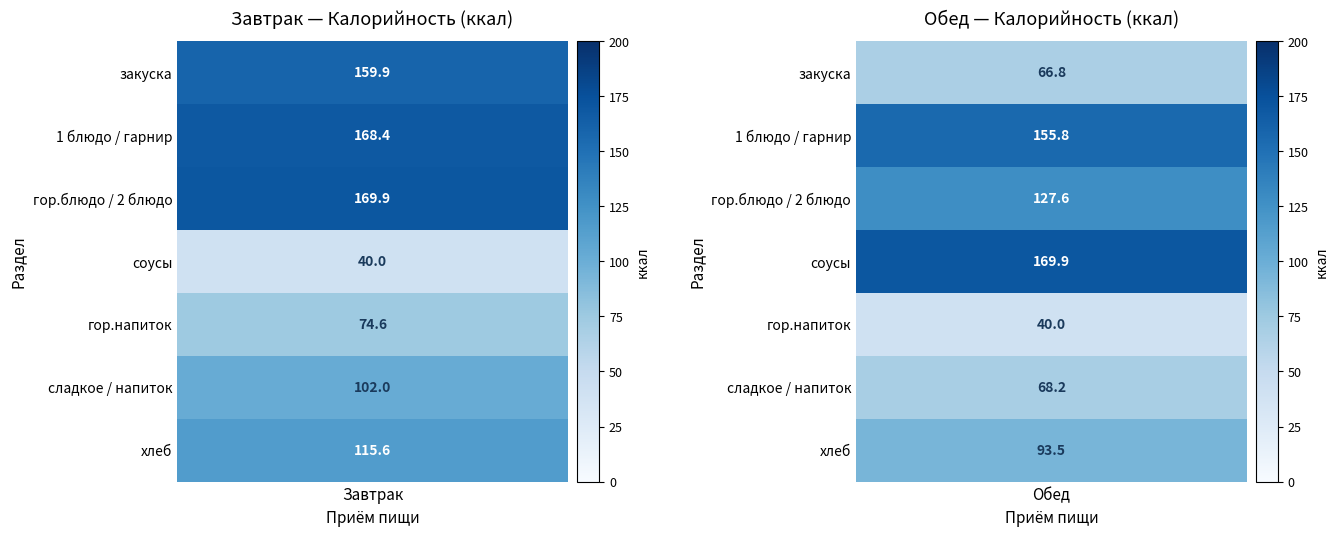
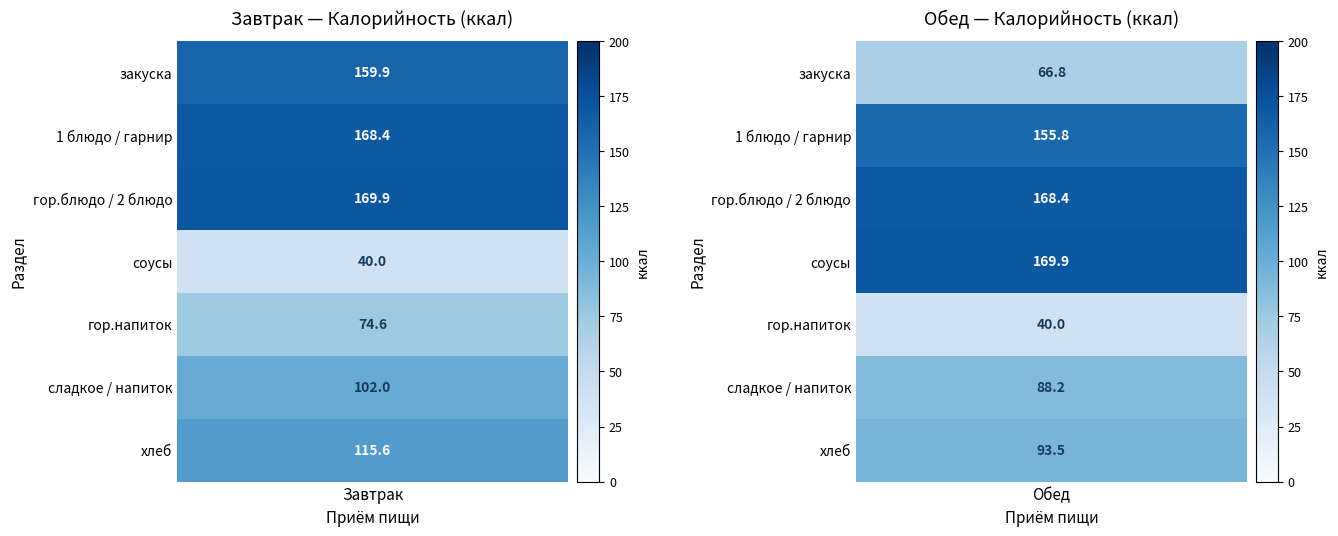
  {
    "Завтрак — Калорийность (ккал)": {
      "закуска": {
        "Завтрак": 159.9
      },
      "1 блюдо / гарнир": {
        "Завтрак": 168.4
      },
      "гор.блюдо / 2 блюдо": {
        "Завтрак": 169.9
      },
      "соусы": {
        "Завтрак": 40.0
      },
      "гор.напиток": {
        "Завтрак": 74.6
      },
      "сладкое / напиток": {
        "Завтрак": 102.0
      },
      "хлеб": {
        "Завтрак": 115.6
      }
    },
    "Обед — Калорийность (ккал)": {
      "закуска": {
        "Обед": 66.8
      },
      "1 блюдо / гарнир": {
        "Обед": 155.8
      },
      "гор.блюдо / 2 блюдо": {
-       "Обед": 127.6
+       "Обед": 168.4
      },
      "соусы": {
        "Обед": 169.9
      },
      "гор.напиток": {
        "Обед": 40.0
      },
      "сладкое / напиток": {
-       "Обед": 68.2
+       "Обед": 88.2
      },
      "хлеб": {
        "Обед": 93.5
      }
    }
  }
